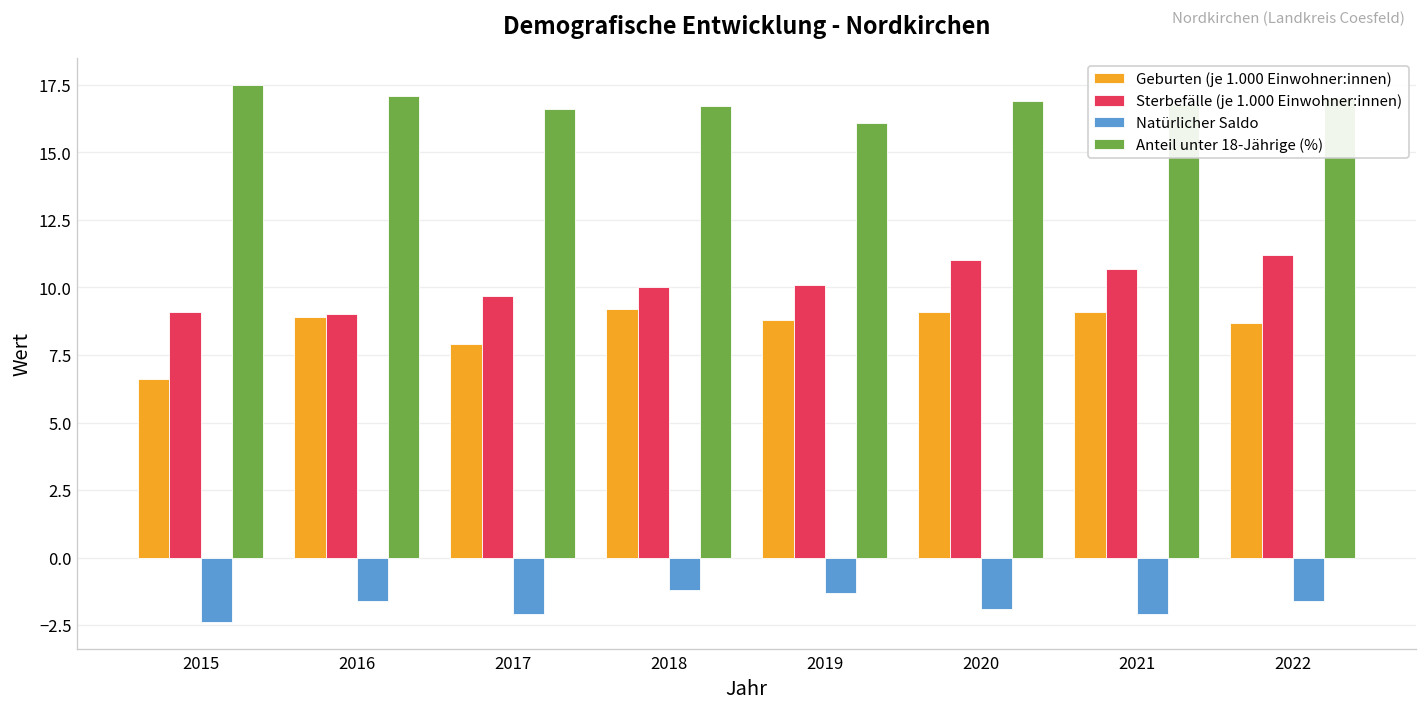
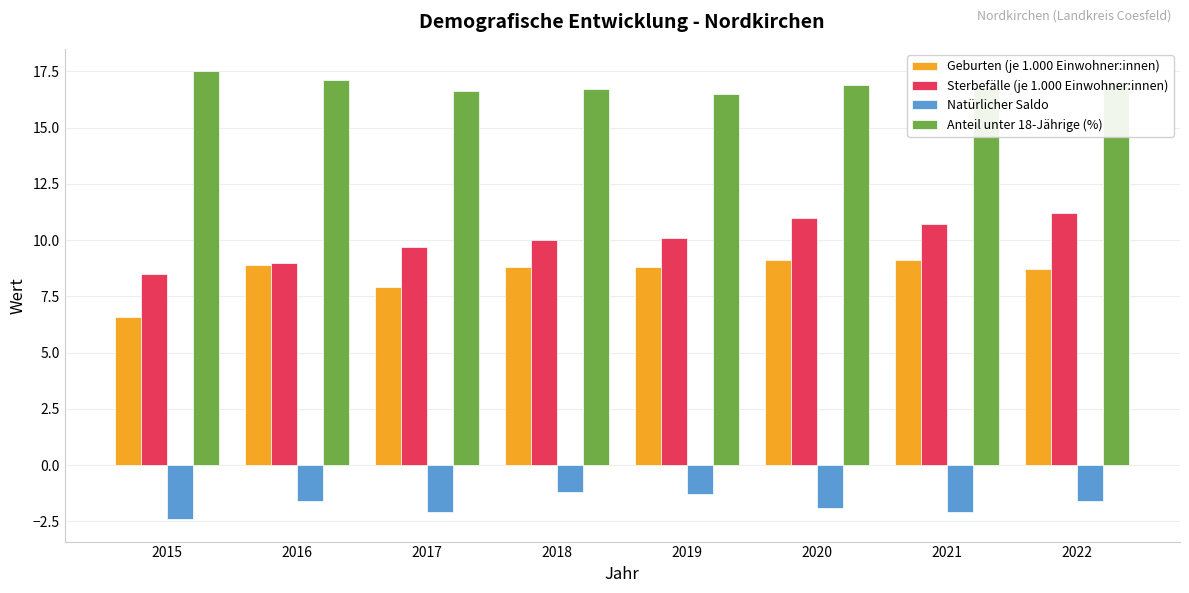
  {
    "Geburten (je 1.000 Einwohner:innen)": {
      "2015": 6.6,
      "2016": 8.9,
      "2017": 7.9,
-     "2018": 9.2,
+     "2018": 8.8,
      "2019": 8.8,
      "2020": 9.1,
      "2021": 9.1,
      "2022": 8.7
    },
    "Sterbefälle (je 1.000 Einwohner:innen)": {
-     "2015": 9.1,
+     "2015": 8.5,
      "2016": 9.0,
      "2017": 9.7,
      "2018": 10.0,
      "2019": 10.1,
      "2020": 11.0,
      "2021": 10.7,
      "2022": 11.2
    },
    "Natürlicher Saldo": {
      "2015": -2.4,
      "2016": -1.6,
      "2017": -2.1,
      "2018": -1.2,
      "2019": -1.3,
      "2020": -1.9,
      "2021": -2.1,
      "2022": -1.6
    },
    "Anteil unter 18-Jährige (%)": {
      "2015": 17.5,
      "2016": 17.1,
      "2017": 16.6,
      "2018": 16.7,
-     "2019": 16.1,
+     "2019": 16.5,
      "2020": 16.9
    }
  }
